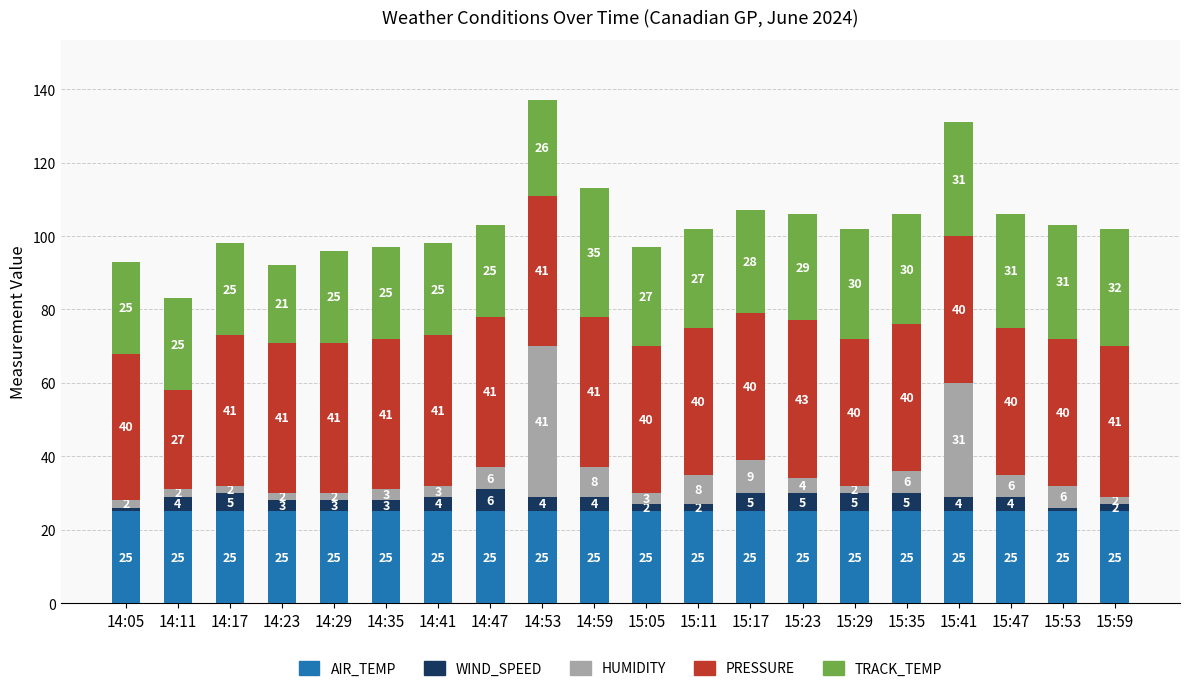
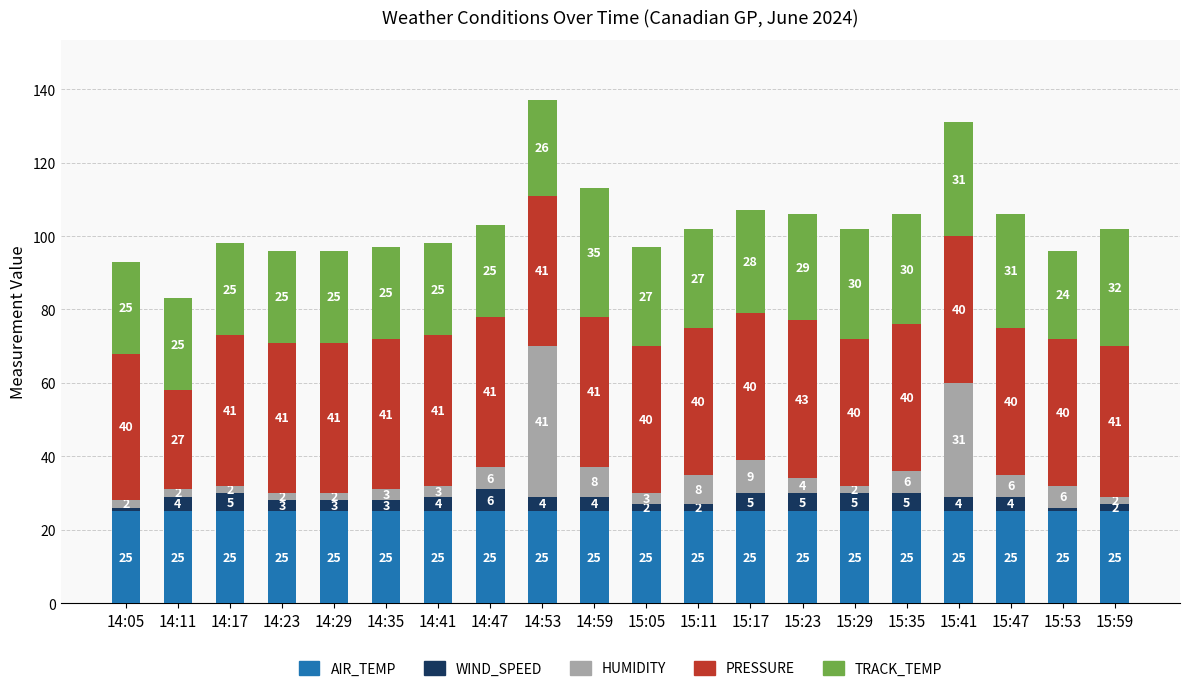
  {
    "AIR_TEMP": {
      "14:05": 25,
      "14:11": 25,
      "14:17": 25,
      "14:23": 25,
      "14:29": 25,
      "14:35": 25,
      "14:41": 25,
      "14:47": 25,
      "14:53": 25,
      "14:59": 25,
      "15:05": 25,
      "15:11": 25,
      "15:17": 25,
      "15:23": 25,
      "15:29": 25,
      "15:35": 25,
      "15:41": 25,
      "15:47": 25,
      "15:53": 25,
      "15:59": 25
    },
    "WIND_SPEED": {
      "14:17": 5,
      "14:35": 3,
      "14:41": 4,
      "14:47": 6,
      "14:53": 4,
      "14:59": 4,
      "15:11": 2,
      "15:17": 5,
      "15:23": 5,
      "15:29": 5,
      "15:35": 5,
      "15:41": 4,
      "15:47": 4
    },
    "HUMIDITY": {
      "14:05": 2,
      "14:17": 2,
      "14:35": 3,
      "14:41": 3,
      "14:47": 6,
      "14:53": 41,
      "14:59": 8,
      "15:11": 8,
      "15:17": 9,
      "15:23": 4,
      "15:29": 2,
      "15:35": 6,
      "15:41": 31,
      "15:47": 6,
      "15:53": 6
    },
    "PRESSURE": {
      "14:05": 40,
      "14:11": 27,
      "14:17": 41,
      "14:23": 41,
      "14:29": 41,
      "14:35": 41,
      "14:41": 41,
      "14:47": 41,
      "14:53": 41,
      "14:59": 41,
      "15:05": 40,
      "15:11": 40,
      "15:17": 40,
      "15:23": 43,
      "15:29": 40,
      "15:35": 40,
      "15:41": 40,
      "15:47": 40,
      "15:53": 40,
      "15:59": 41
    },
    "TRACK_TEMP": {
      "14:05": 25,
      "14:11": 25,
      "14:17": 25,
-     "14:23": 21,
+     "14:23": 25,
      "14:29": 25,
      "14:35": 25,
      "14:41": 25,
      "14:47": 25,
      "14:53": 26,
      "14:59": 35,
      "15:05": 27,
      "15:11": 27,
      "15:17": 28,
      "15:23": 29,
      "15:29": 30,
      "15:35": 30,
      "15:41": 31,
      "15:47": 31,
-     "15:53": 31,
+     "15:53": 24,
      "15:59": 32
    }
  }
